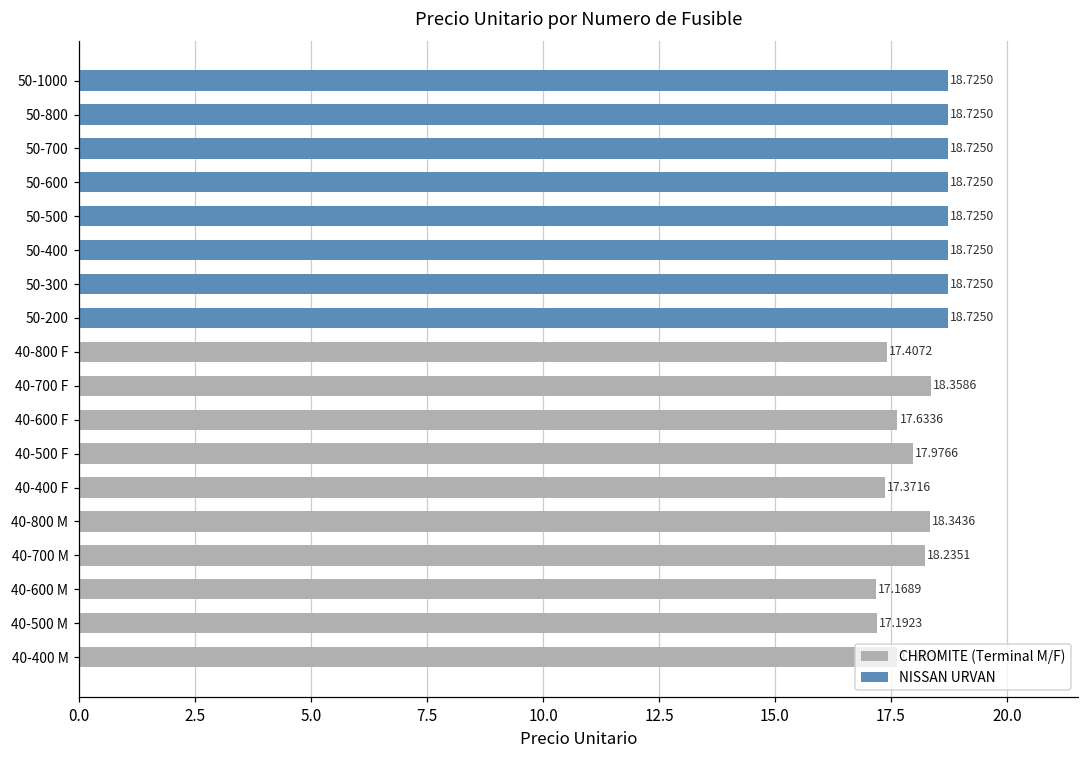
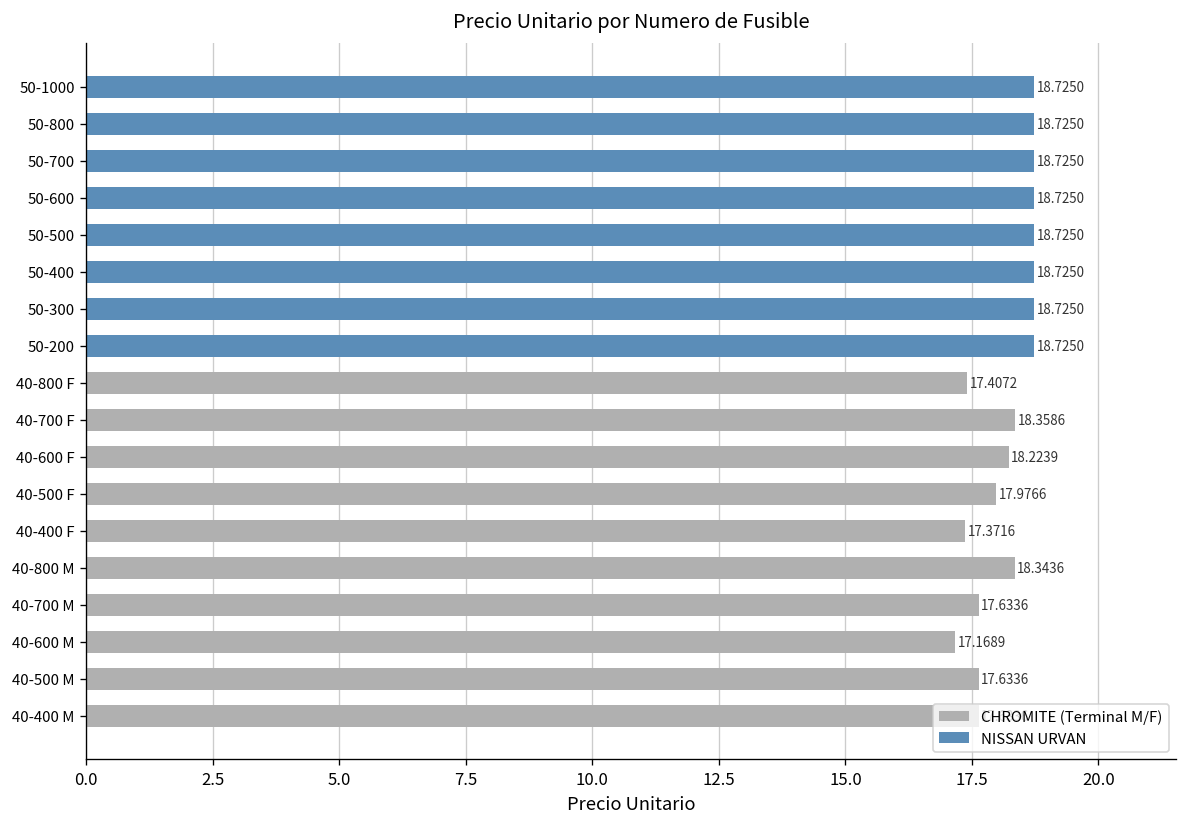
  {
    "50-1000": 18.7250,
    "50-800": 18.7250,
    "50-700": 18.7250,
    "50-600": 18.7250,
    "50-500": 18.7250,
    "50-400": 18.7250,
    "50-300": 18.7250,
    "50-200": 18.7250,
    "40-800 F": 17.4072,
    "40-700 F": 18.3586,
-   "40-600 F": 17.6336,
+   "40-600 F": 18.2239,
    "40-500 F": 17.9766,
    "40-400 F": 17.3716,
    "40-800 M": 18.3436,
-   "40-700 M": 18.2351,
+   "40-700 M": 17.6336,
    "40-600 M": 17.1689,
-   "40-500 M": 17.1923
+   "40-500 M": 17.6336
  }
